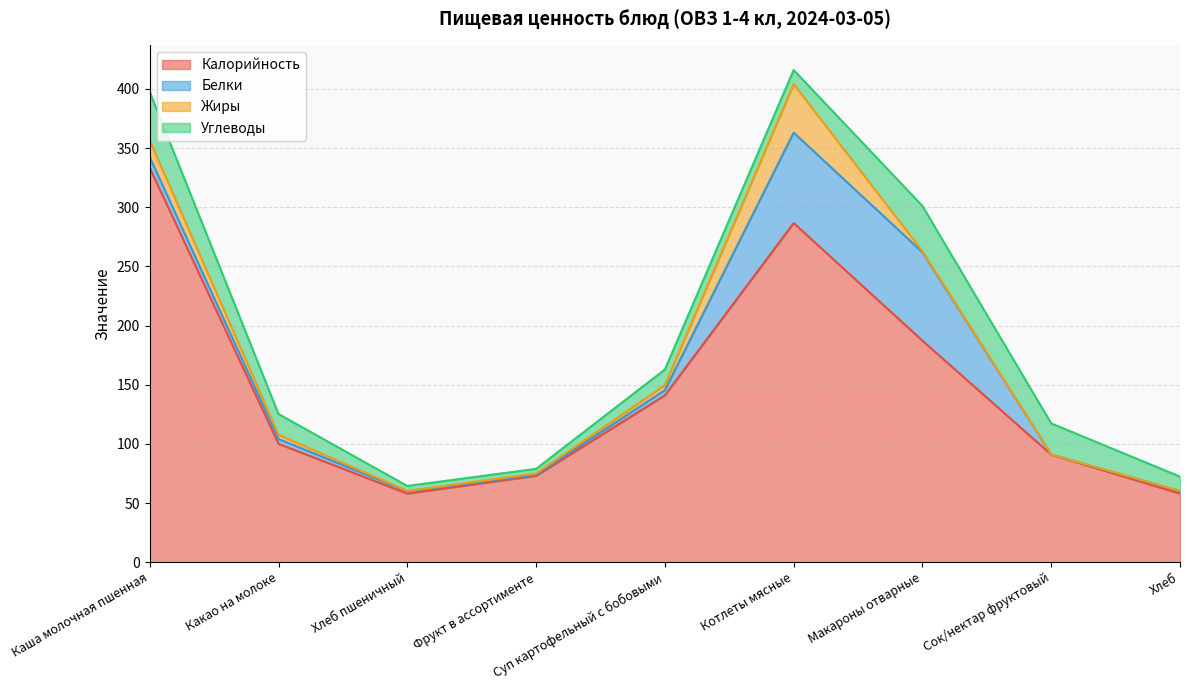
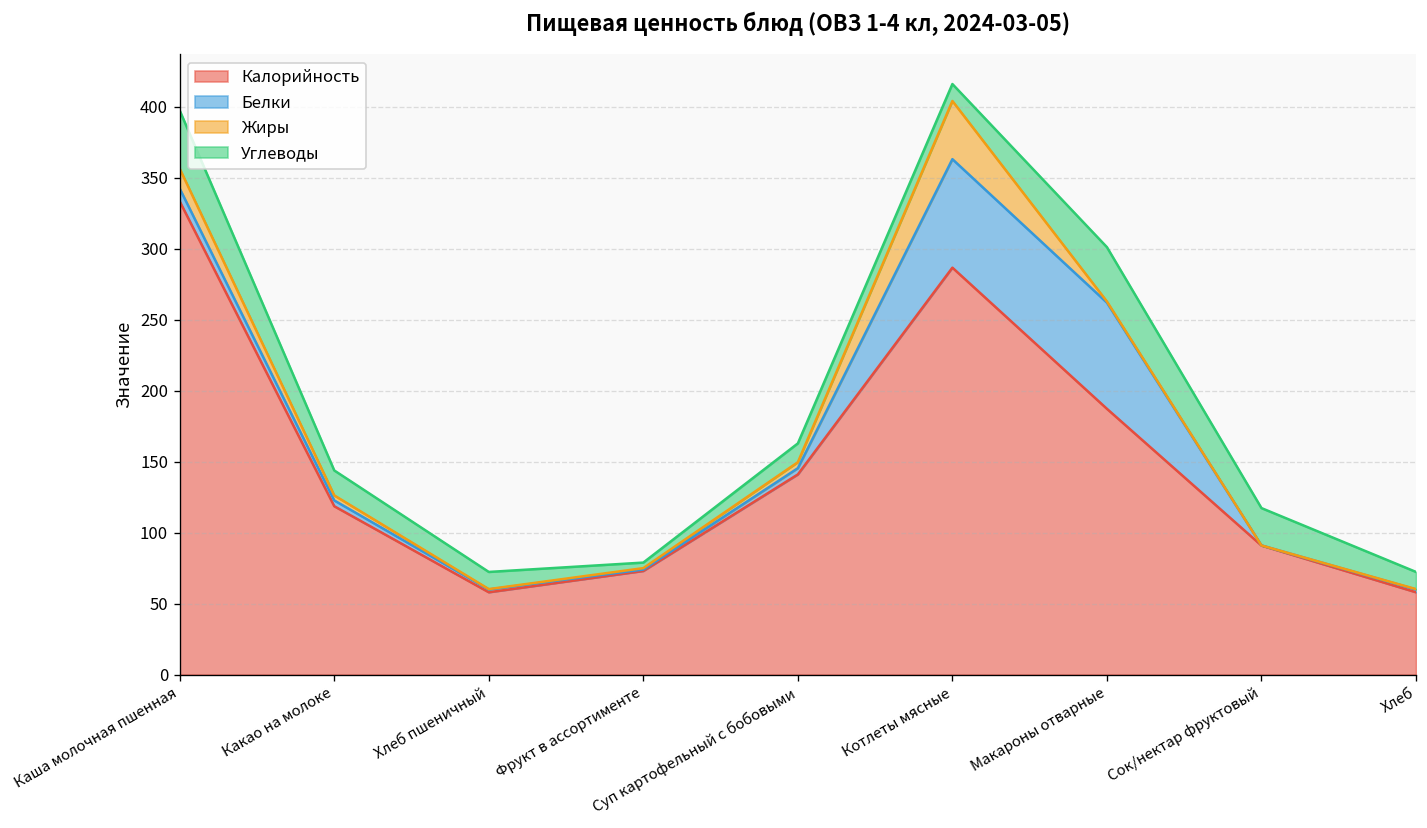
  {
    "Калорийность": {
      "Каша молочная пшенная": 333,
-     "Какао на молоке": 100,
+     "Какао на молоке": 119,
      "Суп картофельный с бобовыми": 141,
      "Котлеты мясные": 287,
      "Макароны отварные": 187
    },
    "Белки": {
      "Каша молочная пшенная": 9,
      "Какао на молоке": 4,
      "Суп картофельный с бобовыми": 4,
      "Котлеты мясные": 76
    },
    "Жиры": {
      "Каша молочная пшенная": 14,
      "Какао на молоке": 4,
      "Суп картофельный с бобовыми": 4,
      "Котлеты мясные": 41
    },
    "Углеводы": {
      "Каша молочная пшенная": 41,
      "Какао на молоке": 18,
-     "Хлеб пшеничный": 4,
+     "Хлеб пшеничный": 12,
      "Фрукт в ассортименте": 4,
      "Суп картофельный с бобовыми": 13,
      "Котлеты мясные": 12,
      "Макароны отварные": 38,
      "Сок/нектар фруктовый": 26,
      "Хлеб": 12
    }
  }
